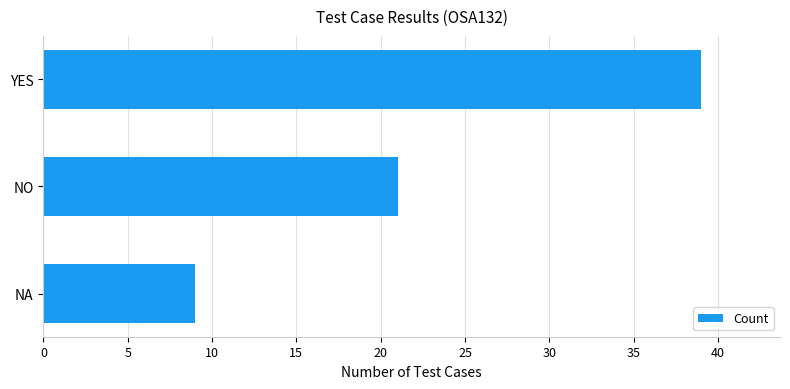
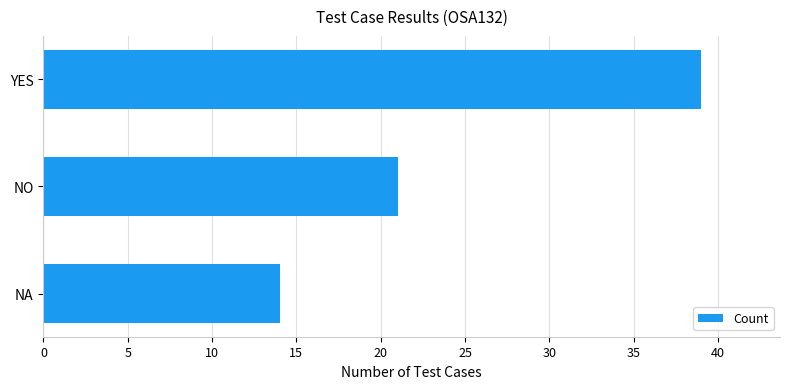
  {
    "YES": 39,
    "NO": 21,
-   "NA": 9
+   "NA": 14
  }
